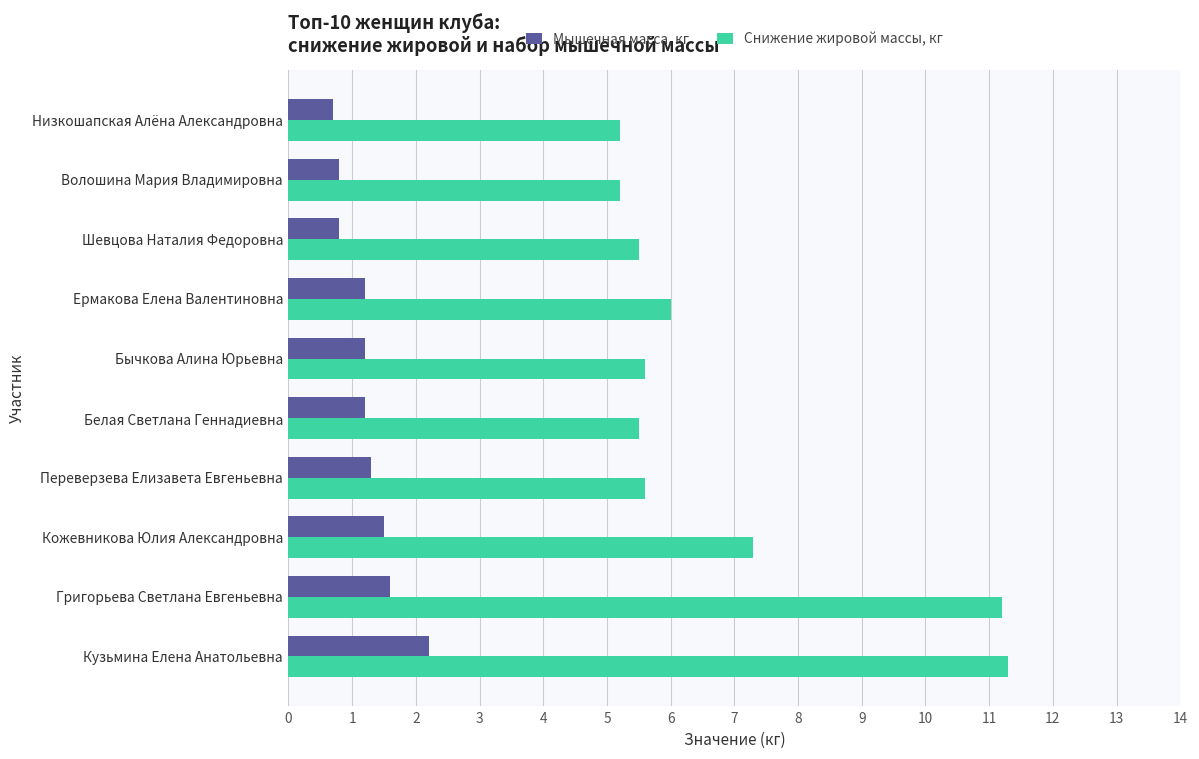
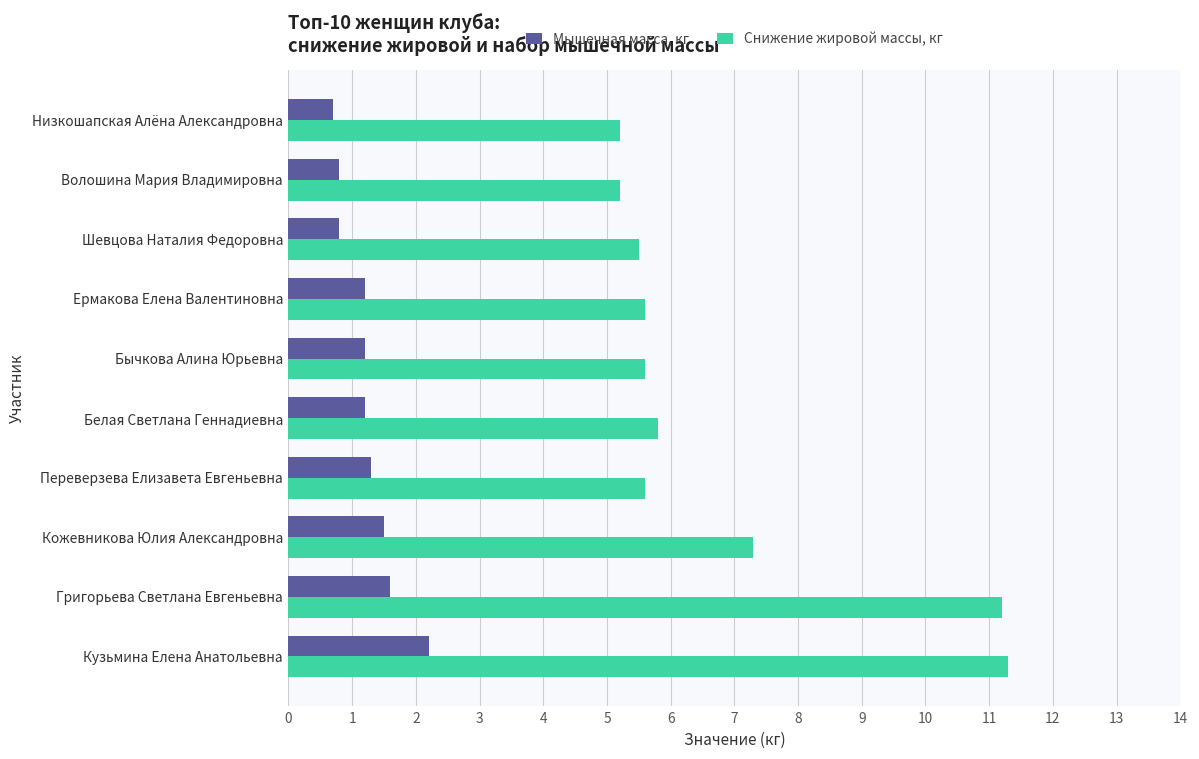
  {
    "Мышечная масса, кг": {
      "Низкошапская Алёна Александровна": 0.7,
      "Волошина Мария Владимировна": 0.8,
      "Шевцова Наталия Федоровна": 0.8,
      "Ермакова Елена Валентиновна": 1.2,
      "Бычкова Алина Юрьевна": 1.2,
      "Белая Светлана Геннадиевна": 1.2,
      "Переверзева Елизавета Евгеньевна": 1.3,
      "Кожевникова Юлия Александровна": 1.5,
      "Григорьева Светлана Евгеньевна": 1.6,
      "Кузьмина Елена Анатольевна": 2.2
    },
    "Снижение жировой массы, кг": {
      "Низкошапская Алёна Александровна": 5.2,
      "Волошина Мария Владимировна": 5.2,
      "Шевцова Наталия Федоровна": 5.5,
-     "Ермакова Елена Валентиновна": 6.0,
+     "Ермакова Елена Валентиновна": 5.6,
      "Бычкова Алина Юрьевна": 5.6,
-     "Белая Светлана Геннадиевна": 5.5,
+     "Белая Светлана Геннадиевна": 5.8,
      "Переверзева Елизавета Евгеньевна": 5.6,
      "Кожевникова Юлия Александровна": 7.3,
      "Григорьева Светлана Евгеньевна": 11.2,
      "Кузьмина Елена Анатольевна": 11.3
    }
  }
